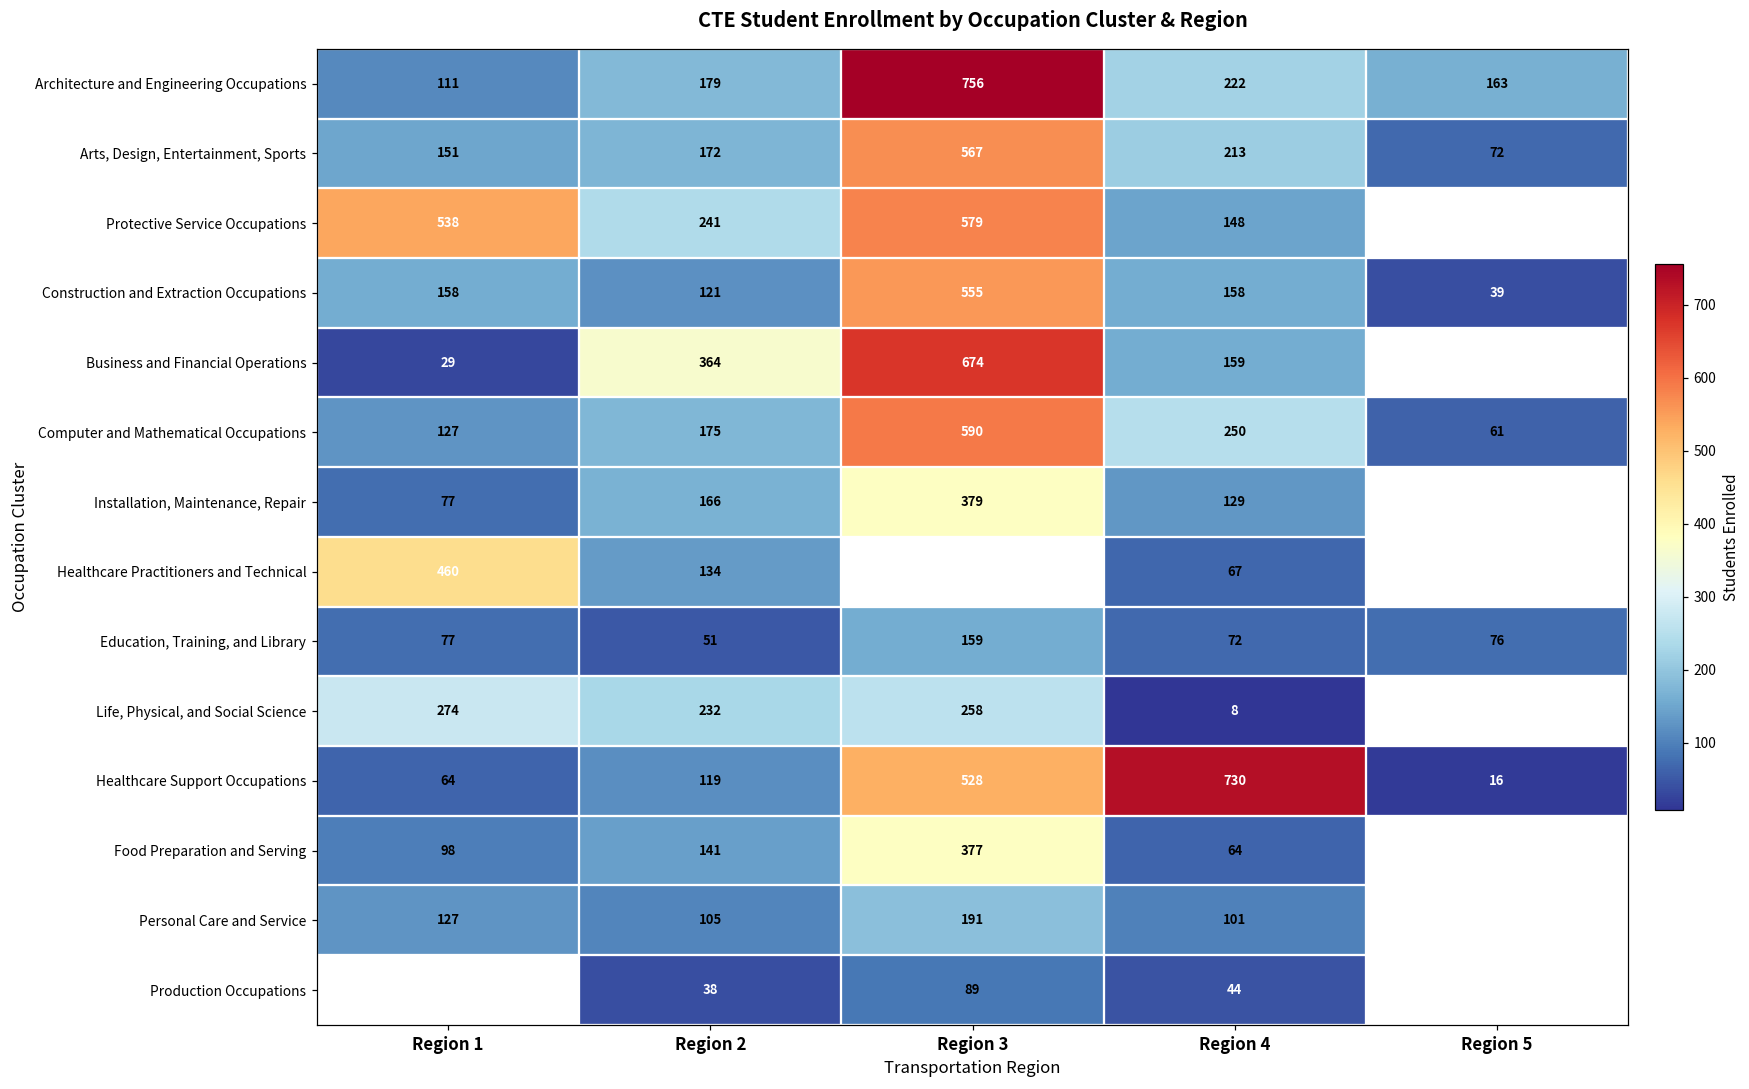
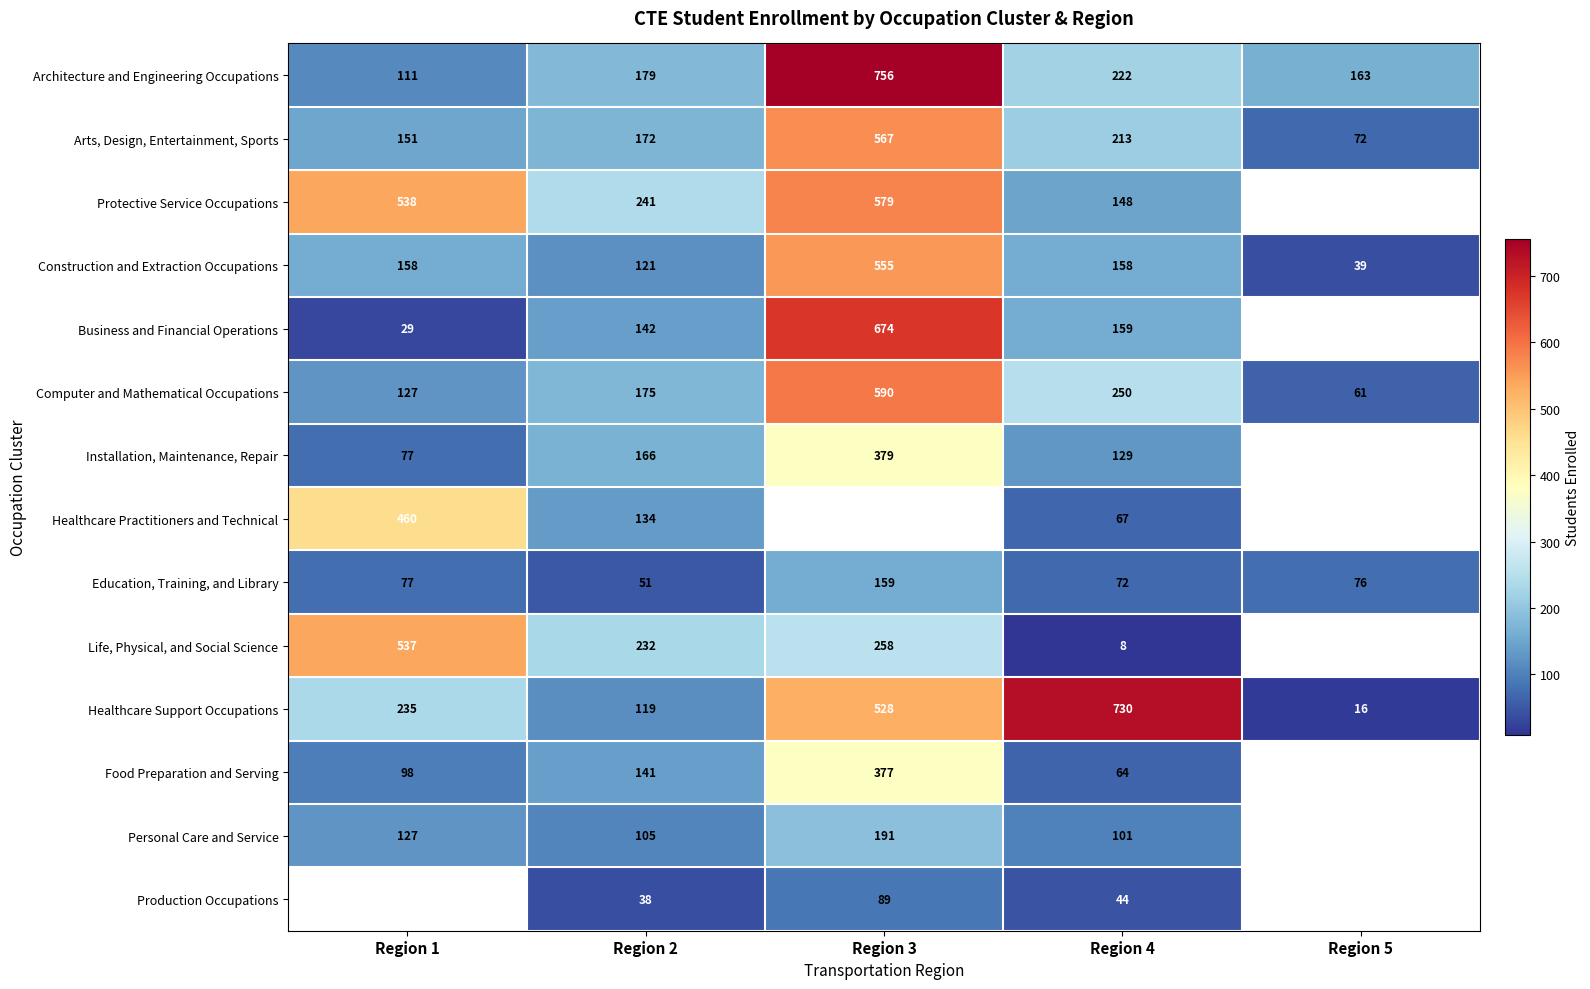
  {
    "Architecture and Engineering Occupations": {
      "Region 1": 111,
      "Region 2": 179,
      "Region 3": 756,
      "Region 4": 222,
      "Region 5": 163
    },
    "Arts, Design, Entertainment, Sports": {
      "Region 1": 151,
      "Region 2": 172,
      "Region 3": 567,
      "Region 4": 213,
      "Region 5": 72
    },
    "Protective Service Occupations": {
      "Region 1": 538,
      "Region 2": 241,
      "Region 3": 579,
      "Region 4": 148
    },
    "Construction and Extraction Occupations": {
      "Region 1": 158,
      "Region 2": 121,
      "Region 3": 555,
      "Region 4": 158,
      "Region 5": 39
    },
    "Business and Financial Operations": {
      "Region 1": 29,
-     "Region 2": 364,
+     "Region 2": 142,
      "Region 3": 674,
      "Region 4": 159
    },
    "Computer and Mathematical Occupations": {
      "Region 1": 127,
      "Region 2": 175,
      "Region 3": 590,
      "Region 4": 250,
      "Region 5": 61
    },
    "Installation, Maintenance, Repair": {
      "Region 1": 77,
      "Region 2": 166,
      "Region 3": 379,
      "Region 4": 129
    },
    "Healthcare Practitioners and Technical": {
      "Region 1": 460,
      "Region 2": 134,
      "Region 4": 67
    },
    "Education, Training, and Library": {
      "Region 1": 77,
      "Region 2": 51,
      "Region 3": 159,
      "Region 4": 72,
      "Region 5": 76
    },
    "Life, Physical, and Social Science": {
-     "Region 1": 274,
+     "Region 1": 537,
      "Region 2": 232,
      "Region 3": 258,
      "Region 4": 8
    },
    "Healthcare Support Occupations": {
-     "Region 1": 64,
+     "Region 1": 235,
      "Region 2": 119,
      "Region 3": 528,
      "Region 4": 730,
      "Region 5": 16
    },
    "Food Preparation and Serving": {
      "Region 1": 98,
      "Region 2": 141,
      "Region 3": 377,
      "Region 4": 64
    },
    "Personal Care and Service": {
      "Region 1": 127,
      "Region 2": 105,
      "Region 3": 191,
      "Region 4": 101
    },
    "Production Occupations": {
      "Region 2": 38,
      "Region 3": 89,
      "Region 4": 44
    }
  }
